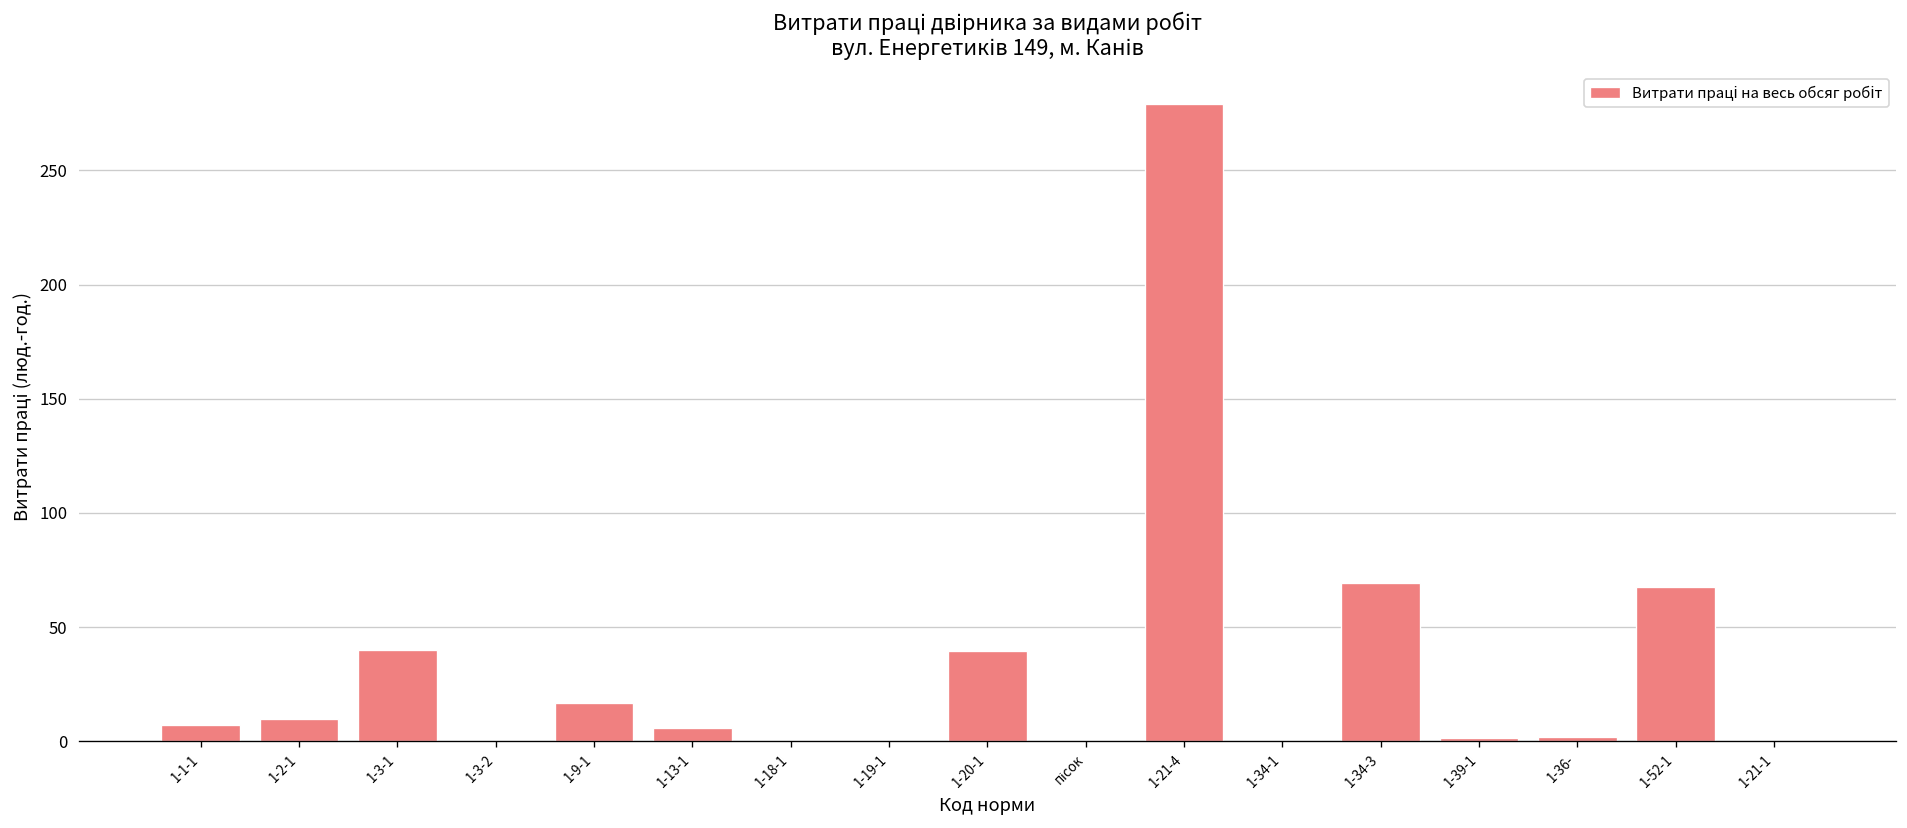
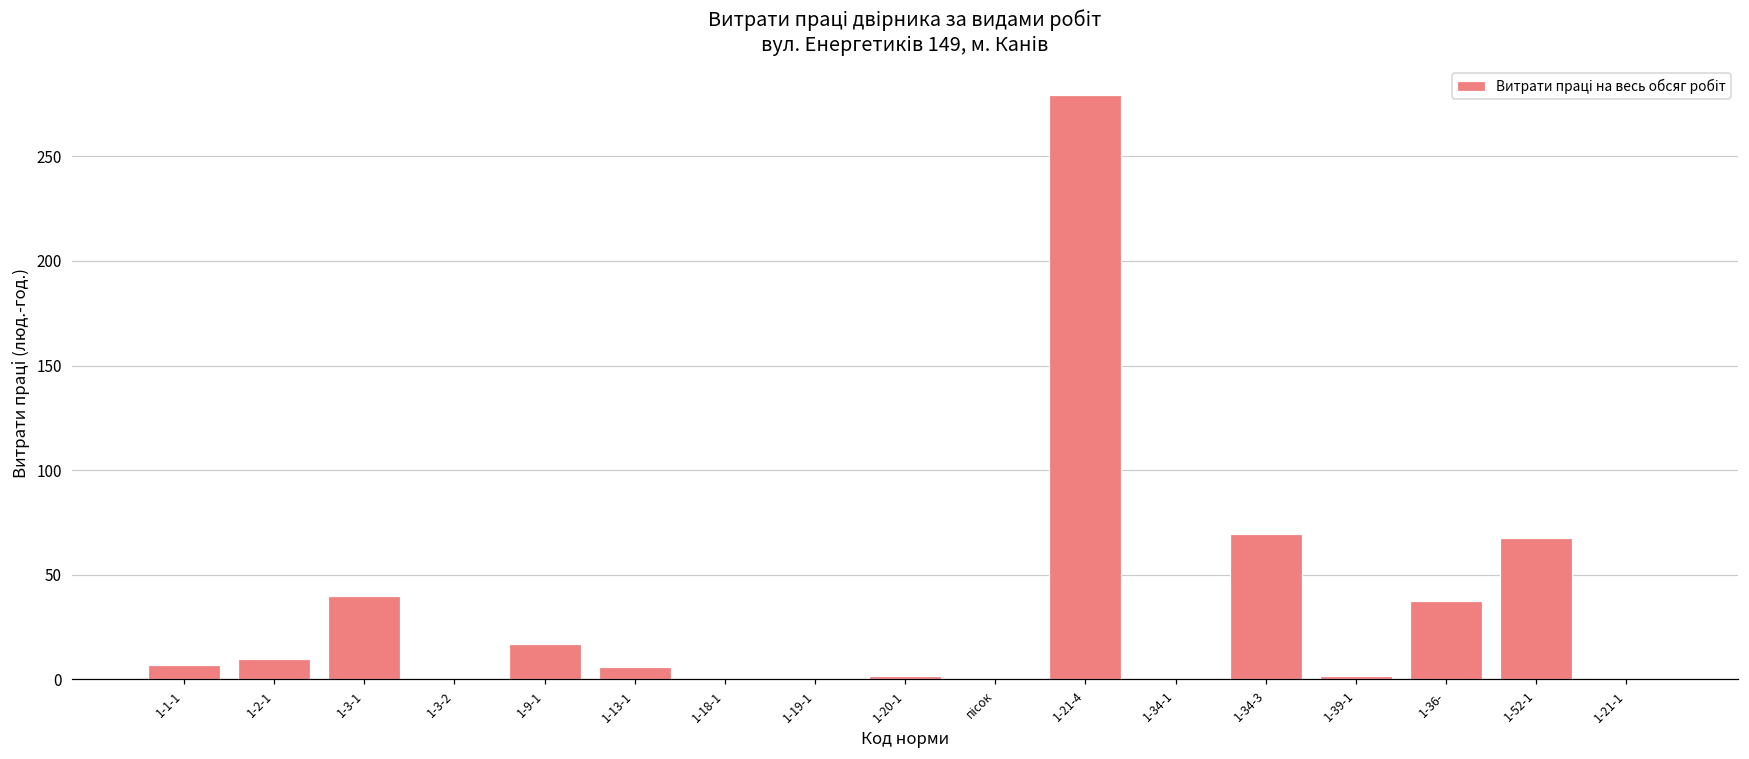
  {
    "1-1-1": 7,
    "1-2-1": 10,
    "1-3-1": 40,
    "1-3-2": 0,
    "1-9-1": 17,
    "1-13-1": 6,
    "1-18-1": 0,
    "1-19-1": 0,
-   "1-20-1": 40,
+   "1-20-1": 2,
    "пісок": 0,
    "1-21-4": 279,
    "1-34-1": 0,
    "1-34-3": 69,
    "1-39-1": 2,
-   "1-36-": 2,
+   "1-36-": 37,
    "1-52-1": 68,
    "1-21-1": 0
  }
